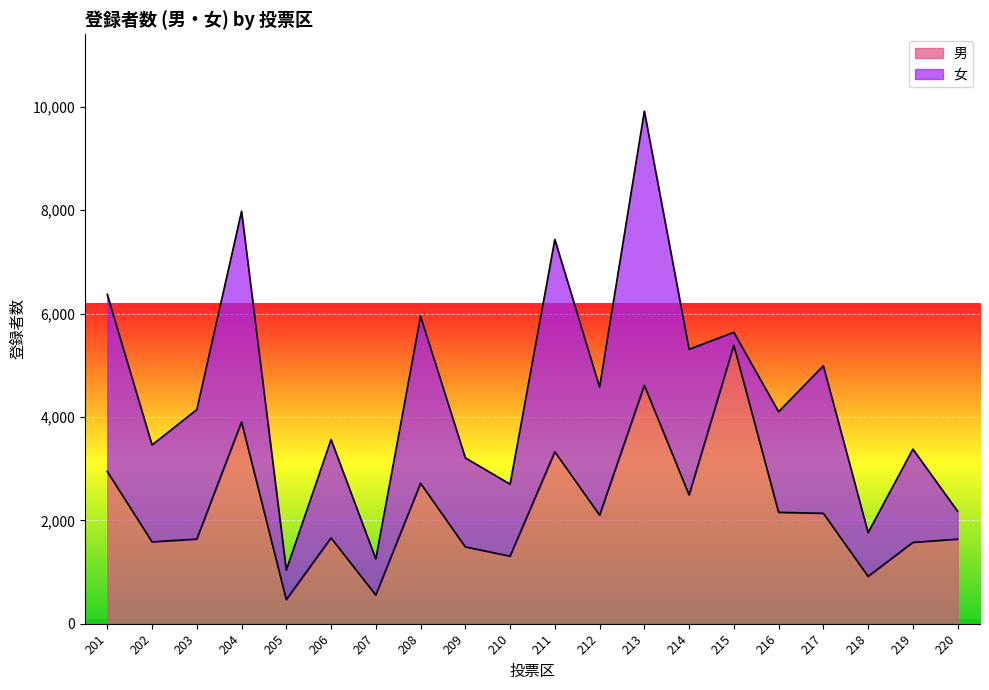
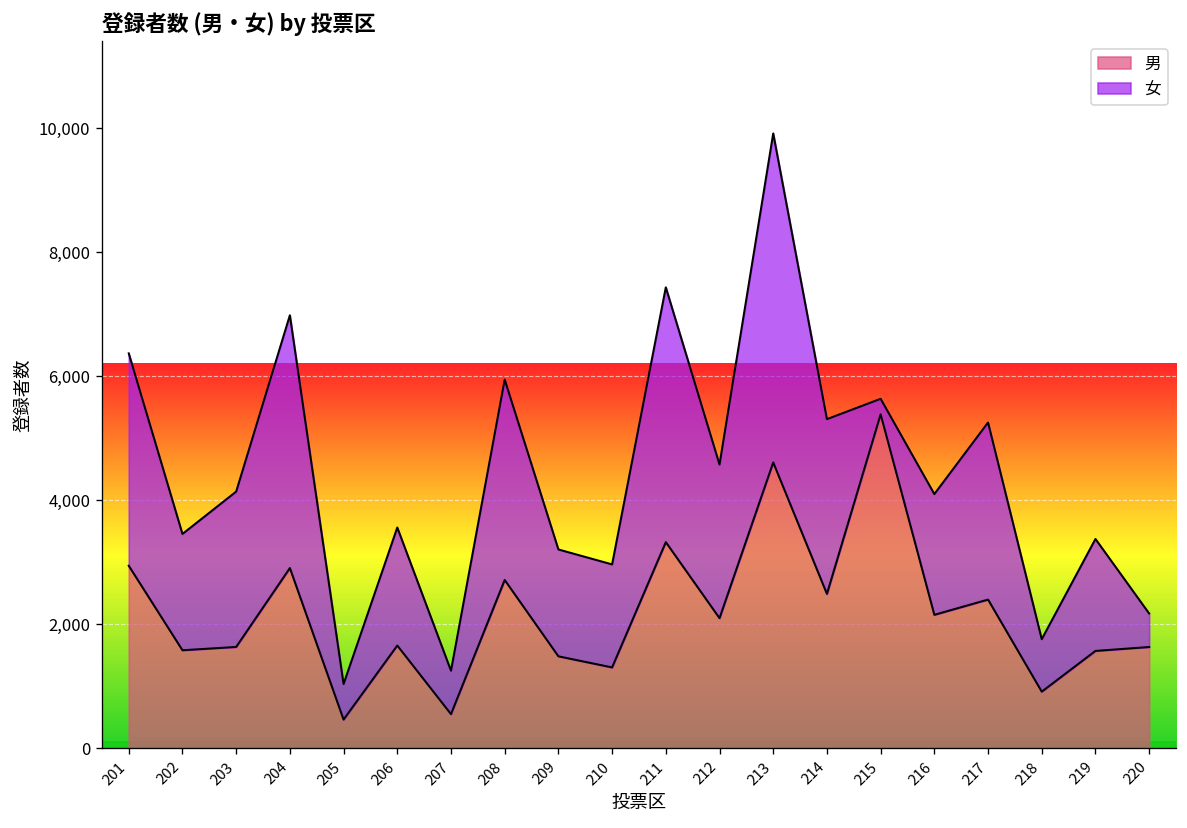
  {
    "男": {
      "201": "2,900",
      "202": "1,600",
      "203": "1,600",
-     "204": "3,900",
+     "204": "2,900",
      "205": "500",
      "206": "1,700",
      "207": "600",
      "208": "2,700",
      "209": "1,500",
      "210": "1,300",
      "211": "3,300",
      "212": "2,100",
      "213": "4,600",
      "214": "2,500",
      "215": "5,400",
      "216": "2,200",
-     "217": "2,100",
+     "217": "2,400",
      "218": "900",
      "219": "1,600",
      "220": "1,600"
    },
    "女": {
      "201": "3,400",
      "202": "1,900",
      "203": "2,500",
      "204": "4,100",
      "205": "600",
      "206": "1,900",
      "207": "700",
      "208": "3,200",
      "209": "1,700",
-     "210": "1,400",
+     "210": "1,700",
      "211": "4,100",
      "212": "2,500",
      "213": "5,300",
      "214": "2,800",
      "215": "300",
      "216": "1,900",
      "217": "2,900",
      "218": "800",
      "219": "1,800",
      "220": "500"
    }
  }
